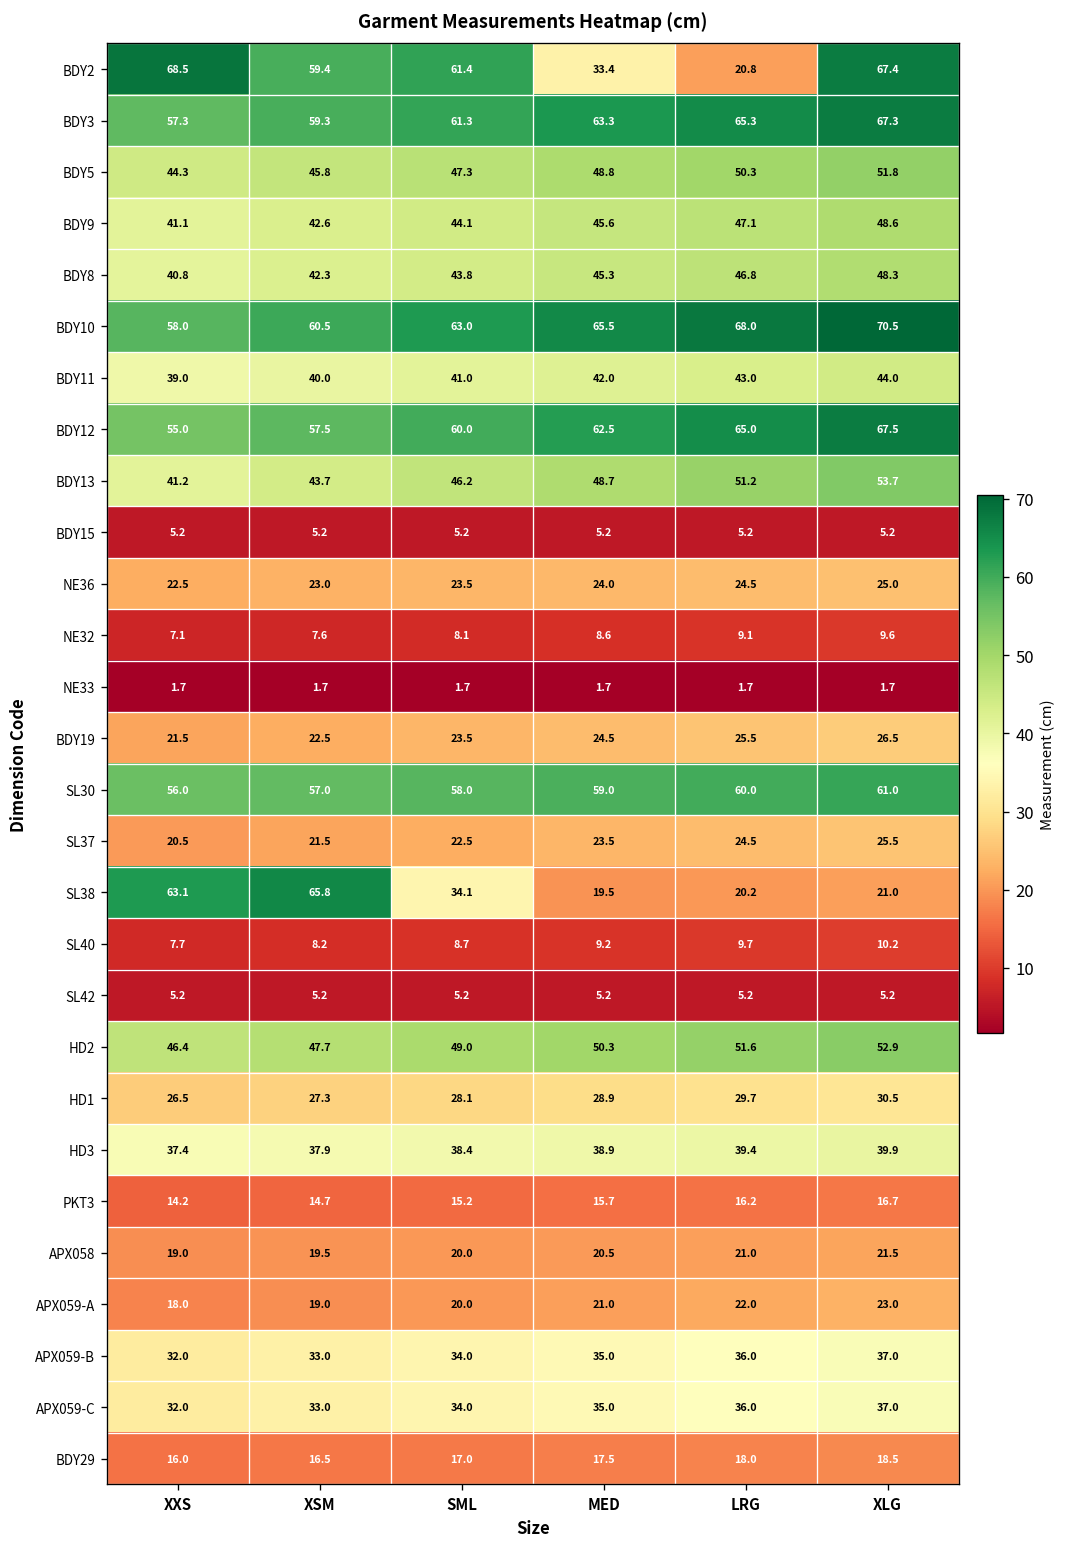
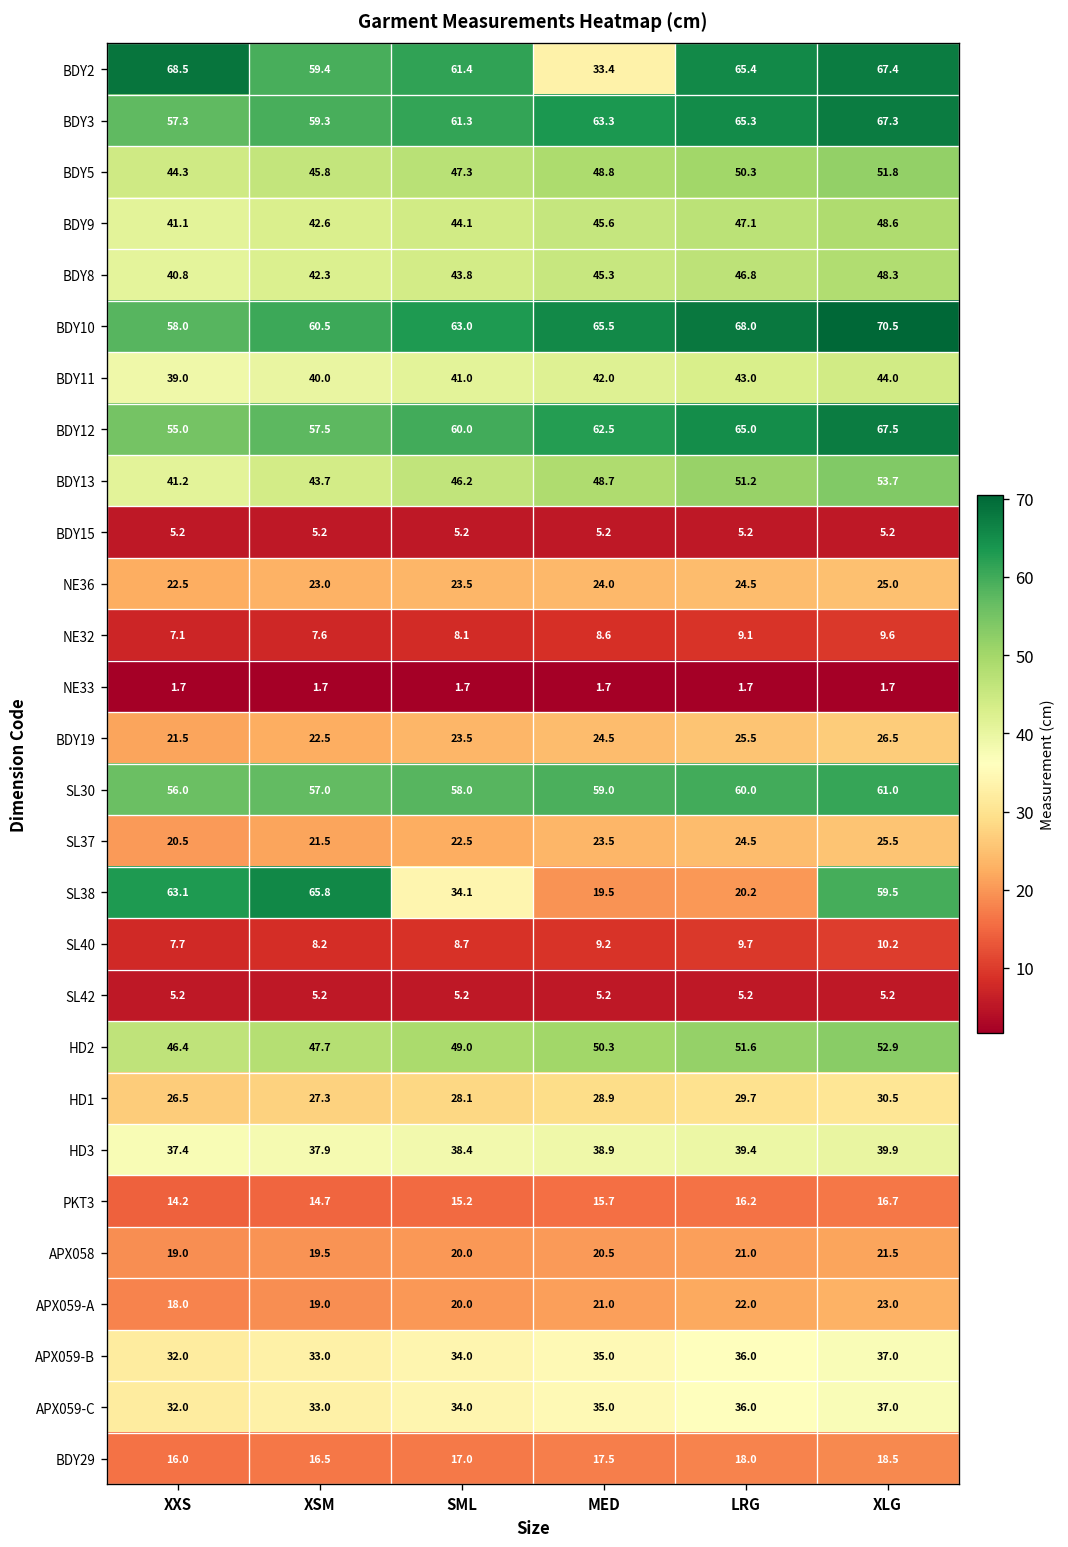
  {
    "BDY2": {
      "XXS": 68.5,
      "XSM": 59.4,
      "SML": 61.4,
      "MED": 33.4,
-     "LRG": 20.8,
+     "LRG": 65.4,
      "XLG": 67.4
    },
    "BDY3": {
      "XXS": 57.3,
      "XSM": 59.3,
      "SML": 61.3,
      "MED": 63.3,
      "LRG": 65.3,
      "XLG": 67.3
    },
    "BDY5": {
      "XXS": 44.3,
      "XSM": 45.8,
      "SML": 47.3,
      "MED": 48.8,
      "LRG": 50.3,
      "XLG": 51.8
    },
    "BDY9": {
      "XXS": 41.1,
      "XSM": 42.6,
      "SML": 44.1,
      "MED": 45.6,
      "LRG": 47.1,
      "XLG": 48.6
    },
    "BDY8": {
      "XXS": 40.8,
      "XSM": 42.3,
      "SML": 43.8,
      "MED": 45.3,
      "LRG": 46.8,
      "XLG": 48.3
    },
    "BDY10": {
      "XXS": 58.0,
      "XSM": 60.5,
      "SML": 63.0,
      "MED": 65.5,
      "LRG": 68.0,
      "XLG": 70.5
    },
    "BDY11": {
      "XXS": 39.0,
      "XSM": 40.0,
      "SML": 41.0,
      "MED": 42.0,
      "LRG": 43.0,
      "XLG": 44.0
    },
    "BDY12": {
      "XXS": 55.0,
      "XSM": 57.5,
      "SML": 60.0,
      "MED": 62.5,
      "LRG": 65.0,
      "XLG": 67.5
    },
    "BDY13": {
      "XXS": 41.2,
      "XSM": 43.7,
      "SML": 46.2,
      "MED": 48.7,
      "LRG": 51.2,
      "XLG": 53.7
    },
    "BDY15": {
      "XXS": 5.2,
      "XSM": 5.2,
      "SML": 5.2,
      "MED": 5.2,
      "LRG": 5.2,
      "XLG": 5.2
    },
    "NE36": {
      "XXS": 22.5,
      "XSM": 23.0,
      "SML": 23.5,
      "MED": 24.0,
      "LRG": 24.5,
      "XLG": 25.0
    },
    "NE32": {
      "XXS": 7.1,
      "XSM": 7.6,
      "SML": 8.1,
      "MED": 8.6,
      "LRG": 9.1,
      "XLG": 9.6
    },
    "NE33": {
      "XXS": 1.7,
      "XSM": 1.7,
      "SML": 1.7,
      "MED": 1.7,
      "LRG": 1.7,
      "XLG": 1.7
    },
    "BDY19": {
      "XXS": 21.5,
      "XSM": 22.5,
      "SML": 23.5,
      "MED": 24.5,
      "LRG": 25.5,
      "XLG": 26.5
    },
    "SL30": {
      "XXS": 56.0,
      "XSM": 57.0,
      "SML": 58.0,
      "MED": 59.0,
      "LRG": 60.0,
      "XLG": 61.0
    },
    "SL37": {
      "XXS": 20.5,
      "XSM": 21.5,
      "SML": 22.5,
      "MED": 23.5,
      "LRG": 24.5,
      "XLG": 25.5
    },
    "SL38": {
      "XXS": 63.1,
      "XSM": 65.8,
      "SML": 34.1,
      "MED": 19.5,
      "LRG": 20.2,
-     "XLG": 21.0
+     "XLG": 59.5
    },
    "SL40": {
      "XXS": 7.7,
      "XSM": 8.2,
      "SML": 8.7,
      "MED": 9.2,
      "LRG": 9.7,
      "XLG": 10.2
    },
    "SL42": {
      "XXS": 5.2,
      "XSM": 5.2,
      "SML": 5.2,
      "MED": 5.2,
      "LRG": 5.2,
      "XLG": 5.2
    },
    "HD2": {
      "XXS": 46.4,
      "XSM": 47.7,
      "SML": 49.0,
      "MED": 50.3,
      "LRG": 51.6,
      "XLG": 52.9
    },
    "HD1": {
      "XXS": 26.5,
      "XSM": 27.3,
      "SML": 28.1,
      "MED": 28.9,
      "LRG": 29.7,
      "XLG": 30.5
    },
    "HD3": {
      "XXS": 37.4,
      "XSM": 37.9,
      "SML": 38.4,
      "MED": 38.9,
      "LRG": 39.4,
      "XLG": 39.9
    },
    "PKT3": {
      "XXS": 14.2,
      "XSM": 14.7,
      "SML": 15.2,
      "MED": 15.7,
      "LRG": 16.2,
      "XLG": 16.7
    },
    "APX058": {
      "XXS": 19.0,
      "XSM": 19.5,
      "SML": 20.0,
      "MED": 20.5,
      "LRG": 21.0,
      "XLG": 21.5
    },
    "APX059-A": {
      "XXS": 18.0,
      "XSM": 19.0,
      "SML": 20.0,
      "MED": 21.0,
      "LRG": 22.0,
      "XLG": 23.0
    },
    "APX059-B": {
      "XXS": 32.0,
      "XSM": 33.0,
      "SML": 34.0,
      "MED": 35.0,
      "LRG": 36.0,
      "XLG": 37.0
    },
    "APX059-C": {
      "XXS": 32.0,
      "XSM": 33.0,
      "SML": 34.0,
      "MED": 35.0,
      "LRG": 36.0,
      "XLG": 37.0
    },
    "BDY29": {
      "XXS": 16.0,
      "XSM": 16.5,
      "SML": 17.0,
      "MED": 17.5,
      "LRG": 18.0,
      "XLG": 18.5
    }
  }
